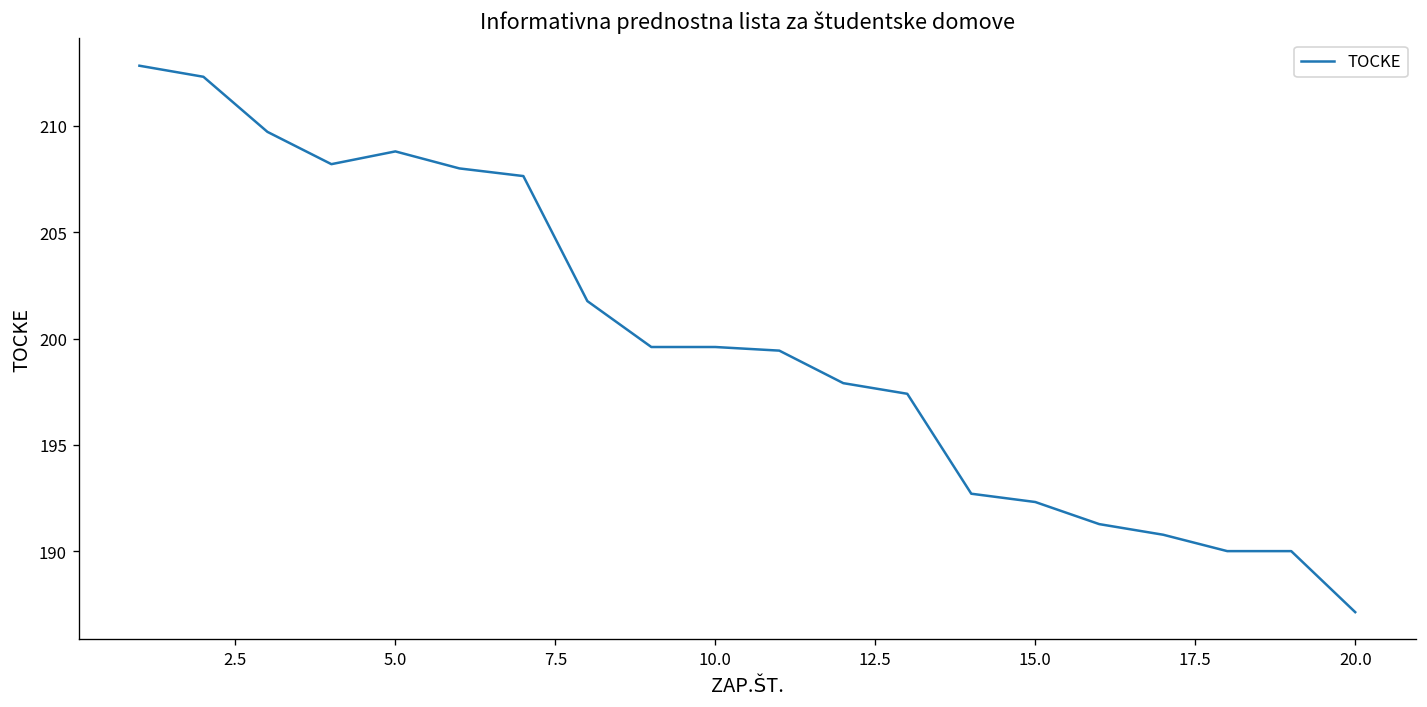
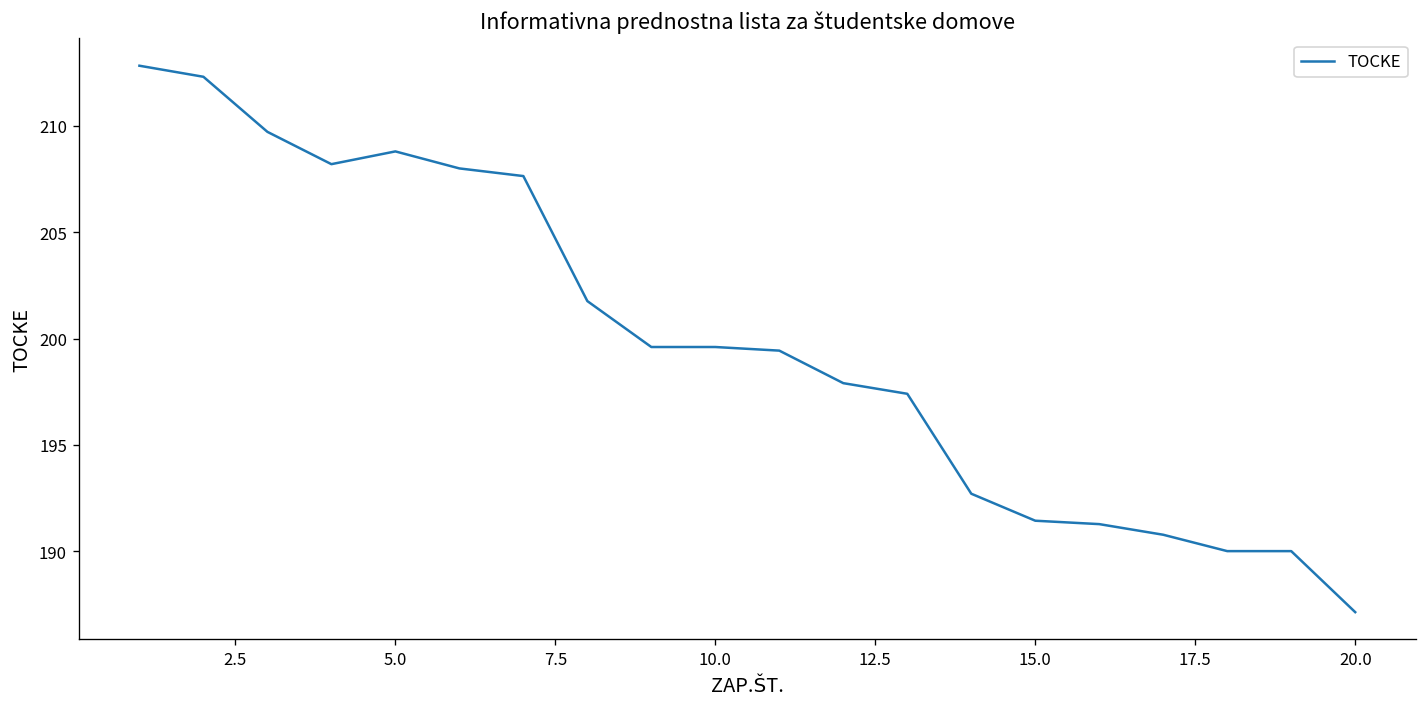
  {
    "5.0": 208.8,
    "10.0": 199.6,
-   "15.0": 192.3,
+   "15.0": 191.4,
    "20.0": 187.1
  }
